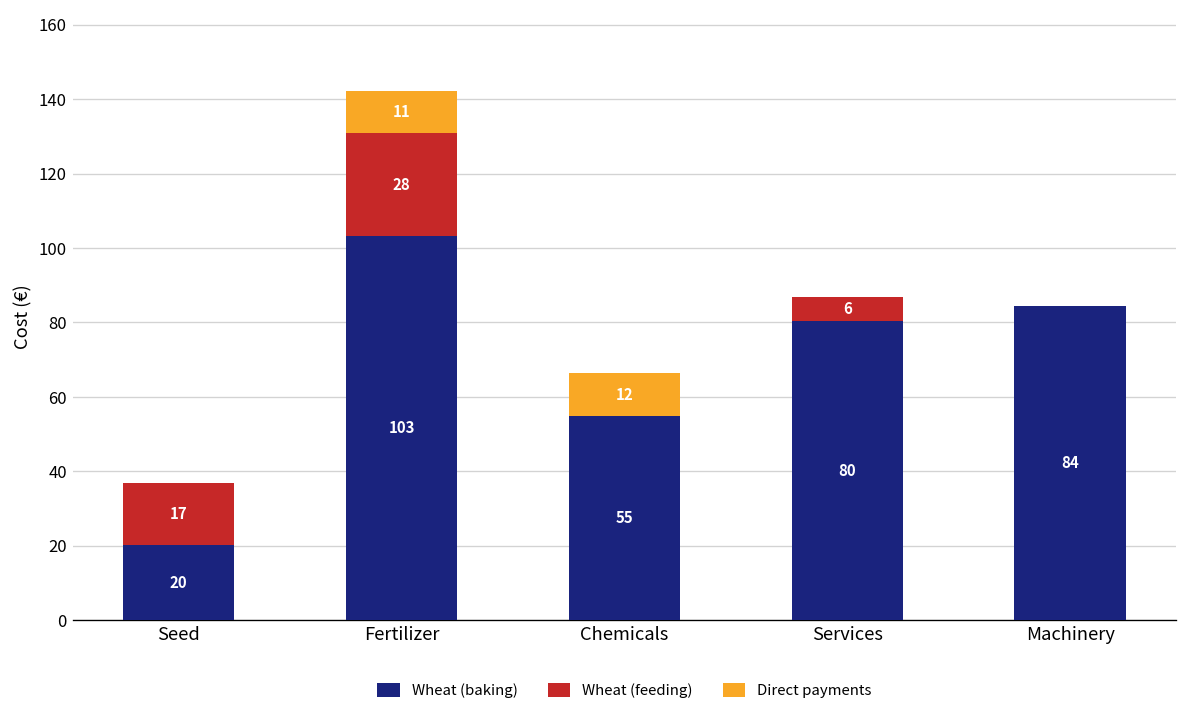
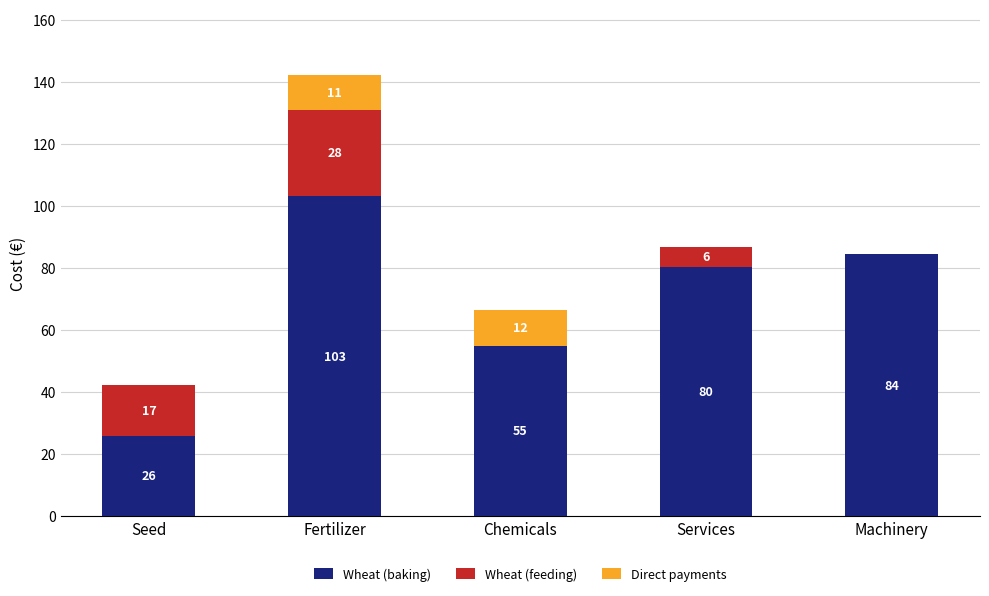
  {
    "Wheat (baking)": {
-     "Seed": 20,
+     "Seed": 26,
      "Fertilizer": 103,
      "Chemicals": 55,
      "Services": 80,
      "Machinery": 84
    },
    "Wheat (feeding)": {
      "Seed": 17,
      "Fertilizer": 28,
      "Services": 6
    },
    "Direct payments": {
      "Fertilizer": 11,
      "Chemicals": 12
    }
  }
